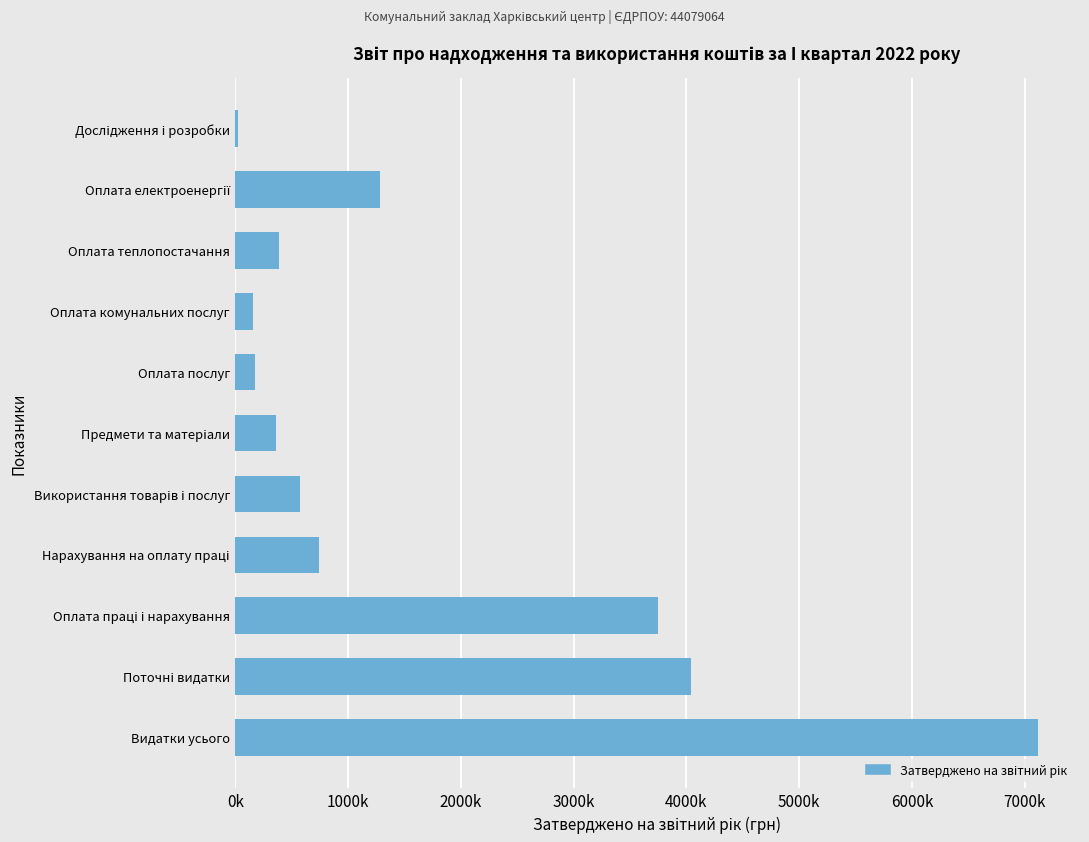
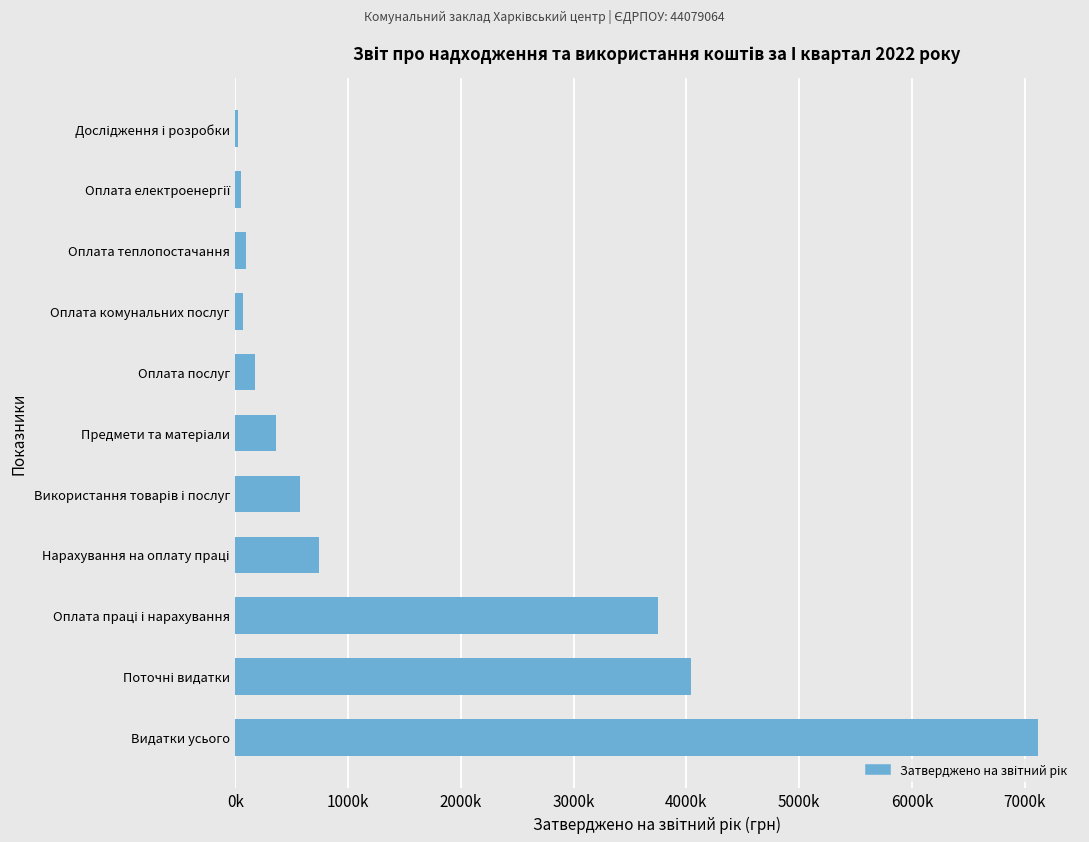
  {
-   "Оплата електроенергії": 1280000,
-   "Оплата теплопостачання": 390000,
-   "Оплата комунальних послуг": 160000,
+   "Оплата електроенергії": 50000,
+   "Оплата теплопостачання": 100000,
+   "Оплата комунальних послуг": 70000,
    "Оплата послуг": 170000,
    "Предмети та матеріали": 360000,
    "Використання товарів і послуг": 580000,
    "Нарахування на оплату праці": 740000,
    "Оплата праці і нарахування": 3750000,
    "Поточні видатки": 4040000,
    "Видатки усього": 7120000
  }
